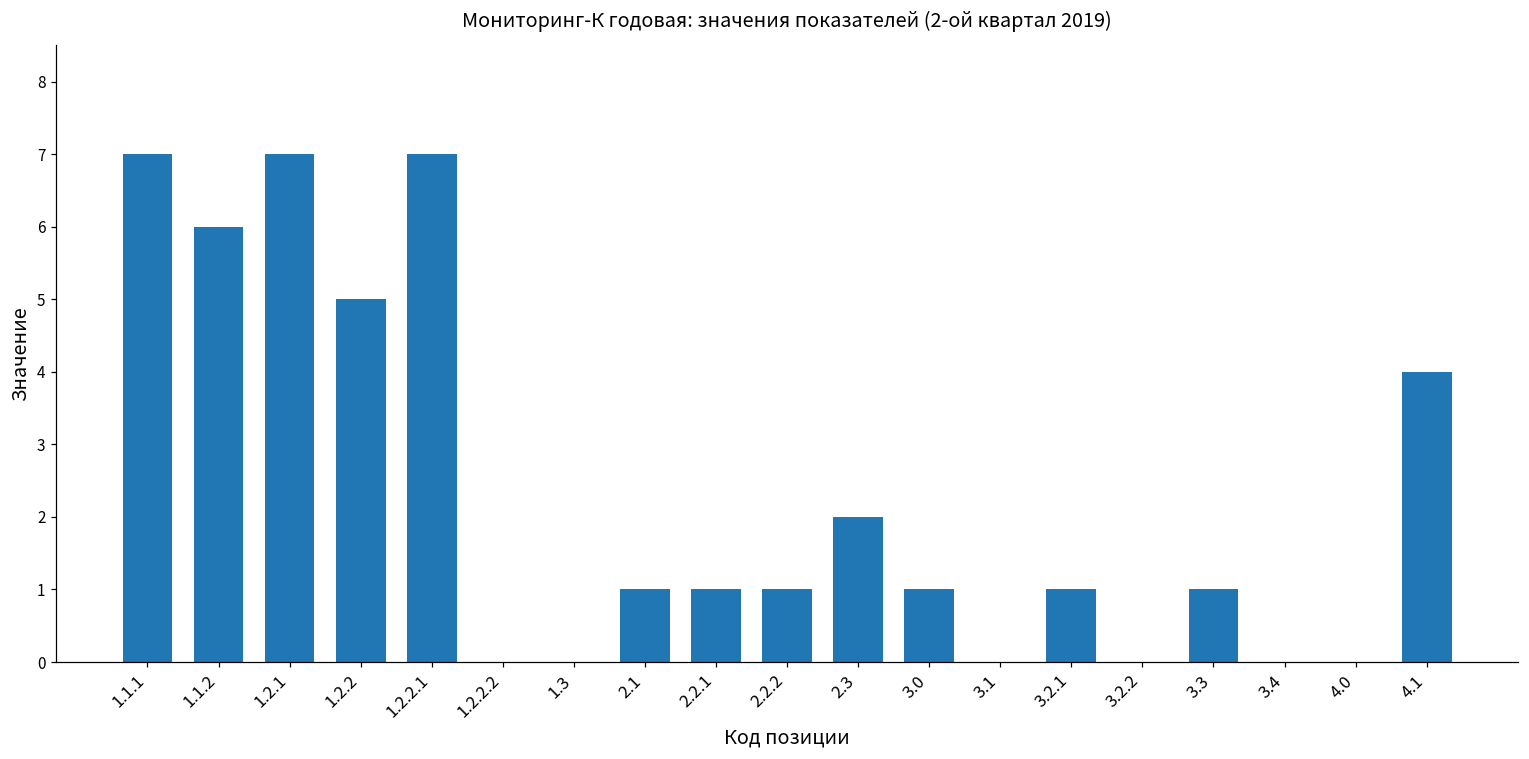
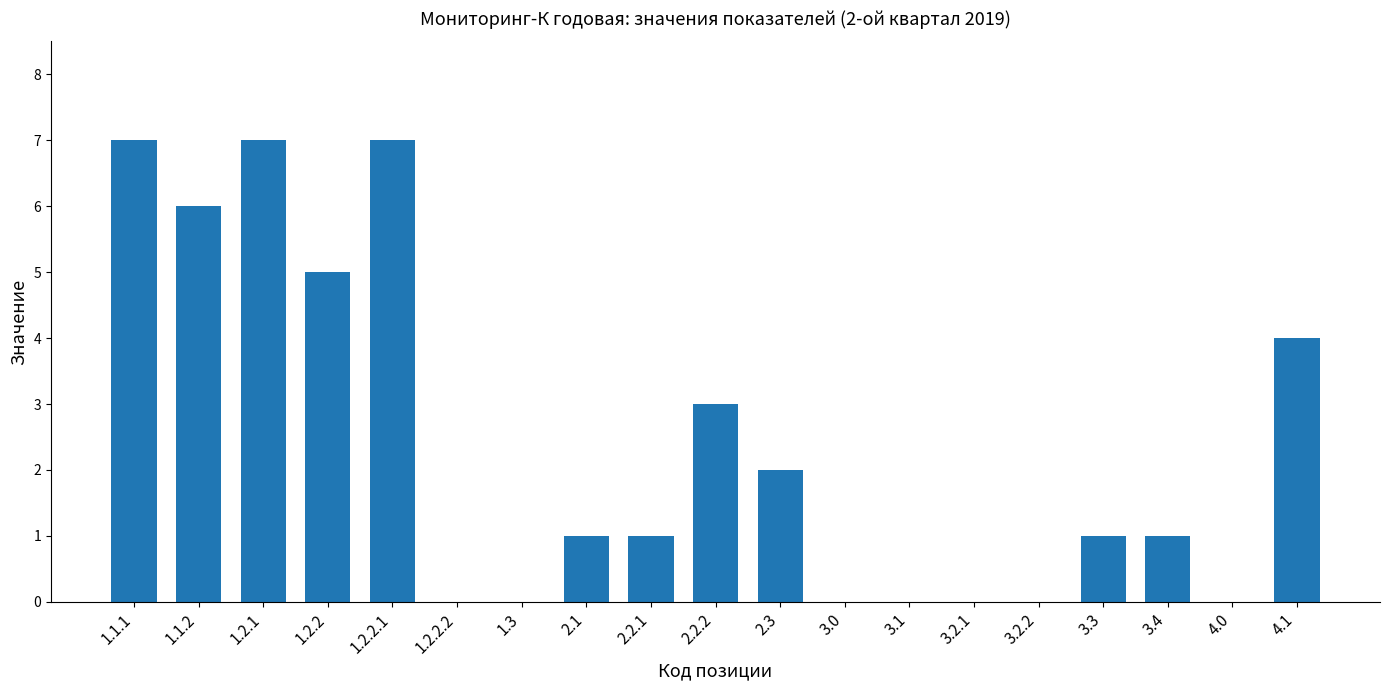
  {
    "1.1.1": 7,
    "1.1.2": 6,
    "1.2.1": 7,
    "1.2.2": 5,
    "1.2.2.1": 7,
    "1.2.2.2": 0,
    "1.3": 0,
    "2.1": 1,
    "2.2.1": 1,
-   "2.2.2": 1,
+   "2.2.2": 3,
    "2.3": 2,
-   "3.0": 1,
+   "3.0": 0,
    "3.1": 0,
-   "3.2.1": 1,
+   "3.2.1": 0,
    "3.2.2": 0,
    "3.3": 1,
-   "3.4": 0,
+   "3.4": 1,
    "4.0": 0,
    "4.1": 4
  }
